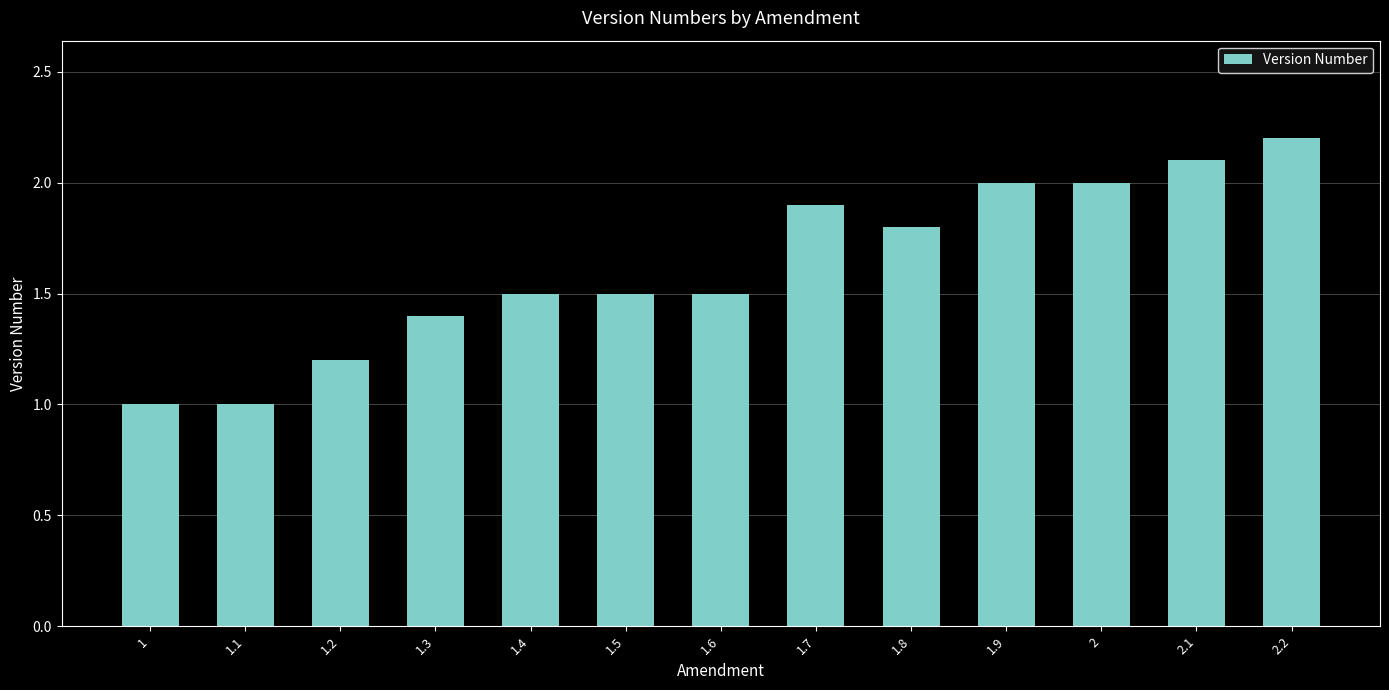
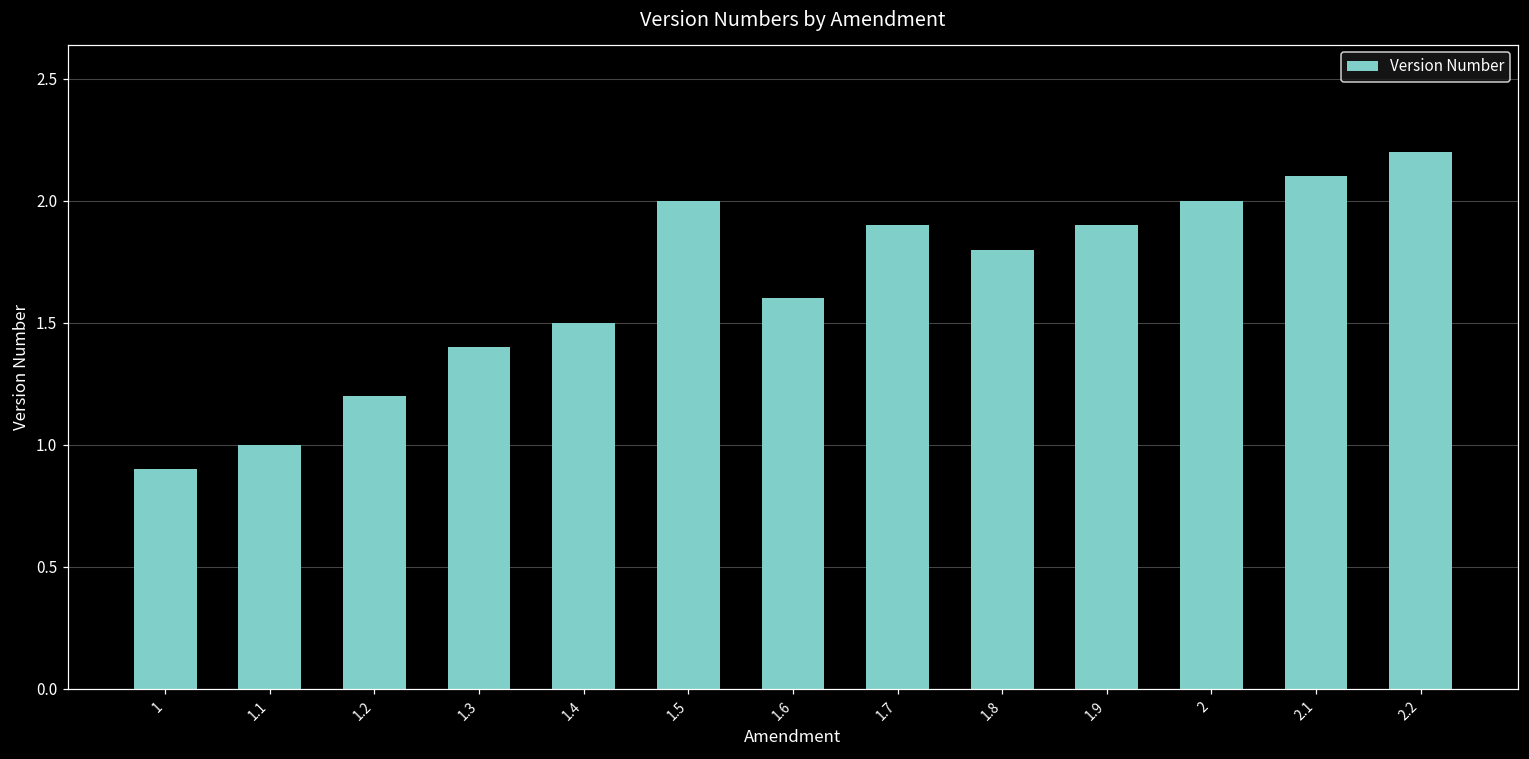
  {
-   "1": 1.0,
+   "1": 0.9,
    "1.1": 1.0,
    "1.2": 1.2,
    "1.3": 1.4,
    "1.4": 1.5,
-   "1.5": 1.5,
-   "1.6": 1.5,
+   "1.5": 2.0,
+   "1.6": 1.6,
    "1.7": 1.9,
    "1.8": 1.8,
-   "1.9": 2.0,
+   "1.9": 1.9,
    "2": 2.0,
    "2.1": 2.1,
    "2.2": 2.2
  }
